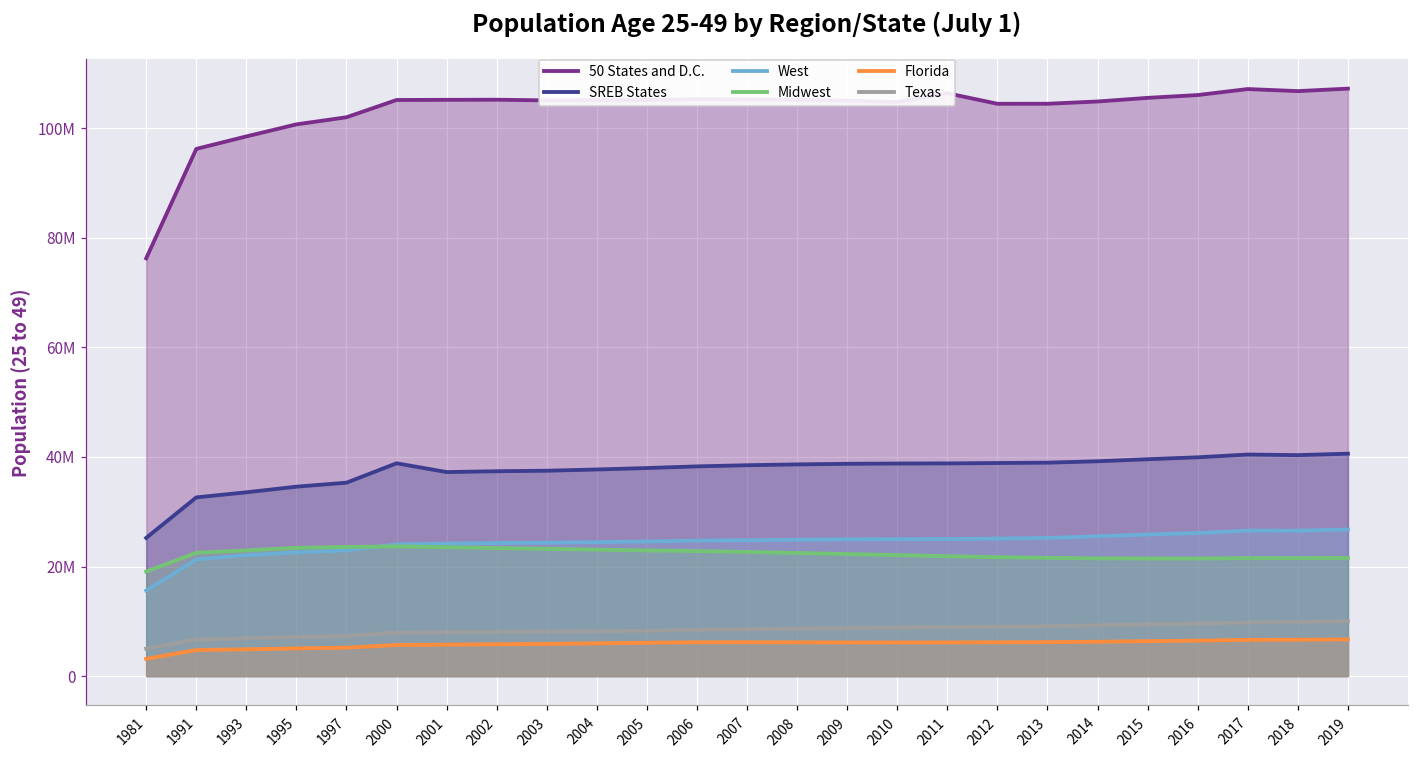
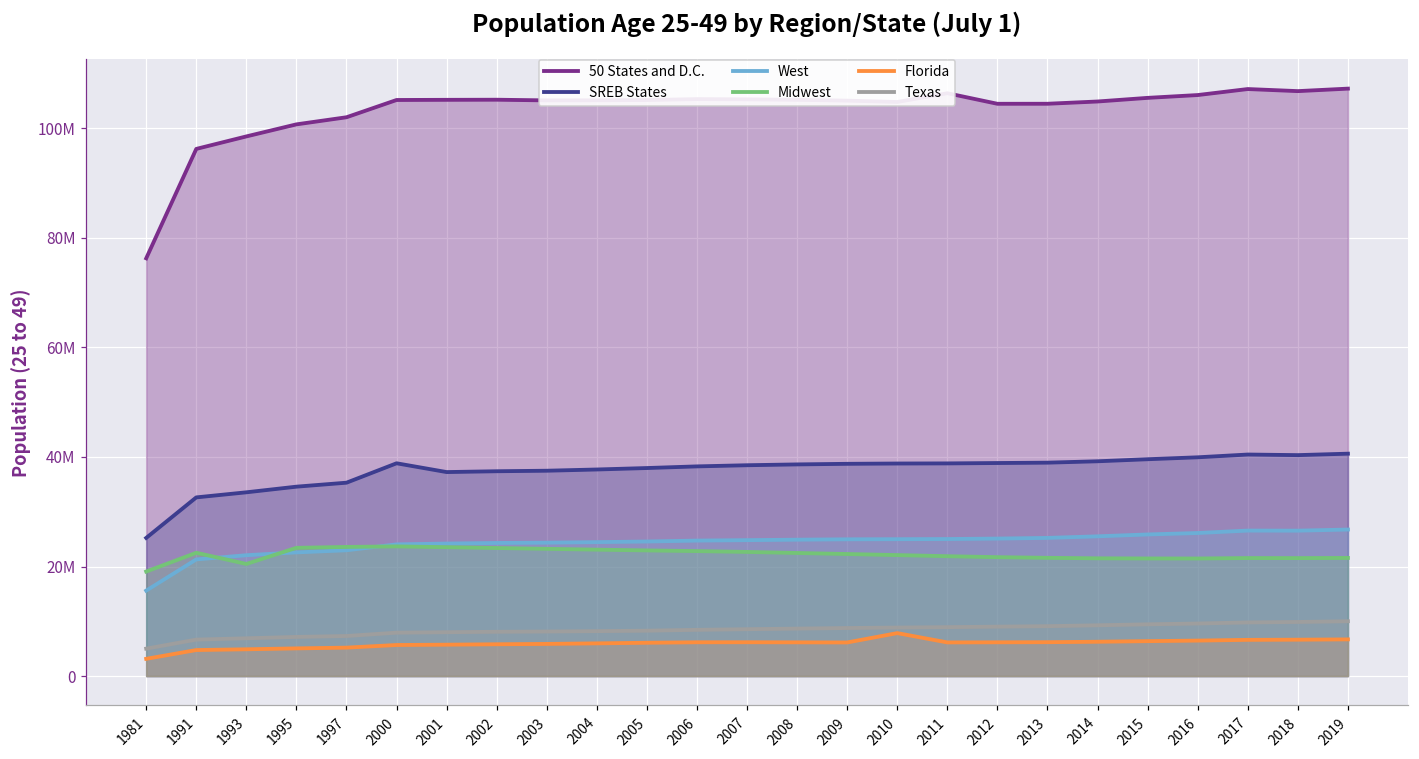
  {
    "50 States and D.C.": {
      "1981": 76000000,
      "1991": 96000000,
      "1993": 99000000,
      "1995": 101000000,
      "1997": 102000000,
      "2000": 105000000,
      "2001": 105000000,
      "2002": 105000000,
      "2012": 104000000,
      "2013": 105000000,
      "2014": 105000000,
      "2015": 106000000,
      "2016": 106000000,
      "2017": 107000000,
      "2018": 107000000,
      "2019": 107000000
    },
    "SREB States": {
      "1981": 25000000,
      "1991": 33000000,
      "1993": 34000000,
      "1995": 35000000,
      "1997": 35000000,
      "2000": 39000000,
      "2001": 37000000,
      "2002": 37000000,
      "2003": 37000000,
      "2004": 38000000,
      "2005": 38000000,
      "2006": 38000000,
      "2007": 38000000,
      "2008": 39000000,
      "2009": 39000000,
      "2010": 39000000,
      "2011": 39000000,
      "2012": 39000000,
      "2013": 39000000,
      "2014": 39000000,
      "2015": 40000000,
      "2016": 40000000,
      "2017": 40000000,
      "2018": 40000000,
      "2019": 41000000
    },
    "West": {
      "1981": 16000000,
      "1991": 21000000,
      "1993": 22000000,
      "1995": 23000000,
      "1997": 23000000,
      "2001": 24000000,
      "2002": 24000000,
      "2003": 24000000,
      "2004": 24000000,
      "2005": 25000000,
      "2006": 25000000,
      "2007": 25000000,
      "2008": 25000000,
      "2009": 25000000,
      "2010": 25000000,
      "2011": 25000000,
      "2012": 25000000,
      "2013": 25000000,
      "2014": 26000000,
      "2015": 26000000,
      "2016": 26000000,
      "2017": 27000000,
      "2018": 27000000,
      "2019": 27000000
    },
    "Midwest": {
      "1981": 19000000,
      "1991": 23000000,
-     "1993": 23000000,
+     "1993": 20000000,
      "1995": 23000000,
      "1997": 24000000,
      "2001": 24000000,
      "2002": 23000000,
      "2003": 23000000,
      "2004": 23000000,
      "2005": 23000000,
      "2006": 23000000,
      "2007": 23000000,
      "2008": 22000000,
      "2009": 22000000,
      "2010": 22000000,
      "2011": 22000000,
      "2012": 22000000,
      "2013": 22000000,
      "2014": 21000000,
      "2015": 21000000,
      "2016": 21000000,
      "2017": 22000000,
      "2018": 22000000,
      "2019": 22000000
    },
    "Florida": {
      "1981": 3000000,
      "1991": 5000000,
      "1993": 5000000,
      "1995": 5000000,
      "1997": 5000000,
      "2000": 6000000,
      "2001": 6000000,
      "2002": 6000000,
      "2003": 6000000,
      "2004": 6000000,
      "2005": 6000000,
      "2006": 6000000,
      "2007": 6000000,
      "2008": 6000000,
      "2009": 6000000,
-     "2010": 6000000,
+     "2010": 8000000,
      "2011": 6000000,
      "2012": 6000000,
      "2013": 6000000,
      "2014": 6000000,
      "2015": 6000000,
      "2016": 6000000,
      "2017": 7000000,
      "2018": 7000000,
      "2019": 7000000
    },
    "Texas": {
      "1981": 5000000,
      "1991": 7000000,
      "1993": 7000000,
      "1995": 7000000,
      "1997": 7000000,
      "2000": 8000000,
      "2001": 8000000,
      "2002": 8000000,
      "2003": 8000000,
      "2004": 8000000,
      "2005": 8000000,
      "2006": 8000000,
      "2007": 9000000,
      "2008": 9000000,
      "2009": 9000000,
      "2010": 9000000,
      "2011": 9000000,
      "2012": 9000000,
      "2013": 9000000,
      "2014": 9000000,
      "2015": 9000000,
      "2016": 10000000,
      "2017": 10000000,
      "2018": 10000000,
      "2019": 10000000
    }
  }
